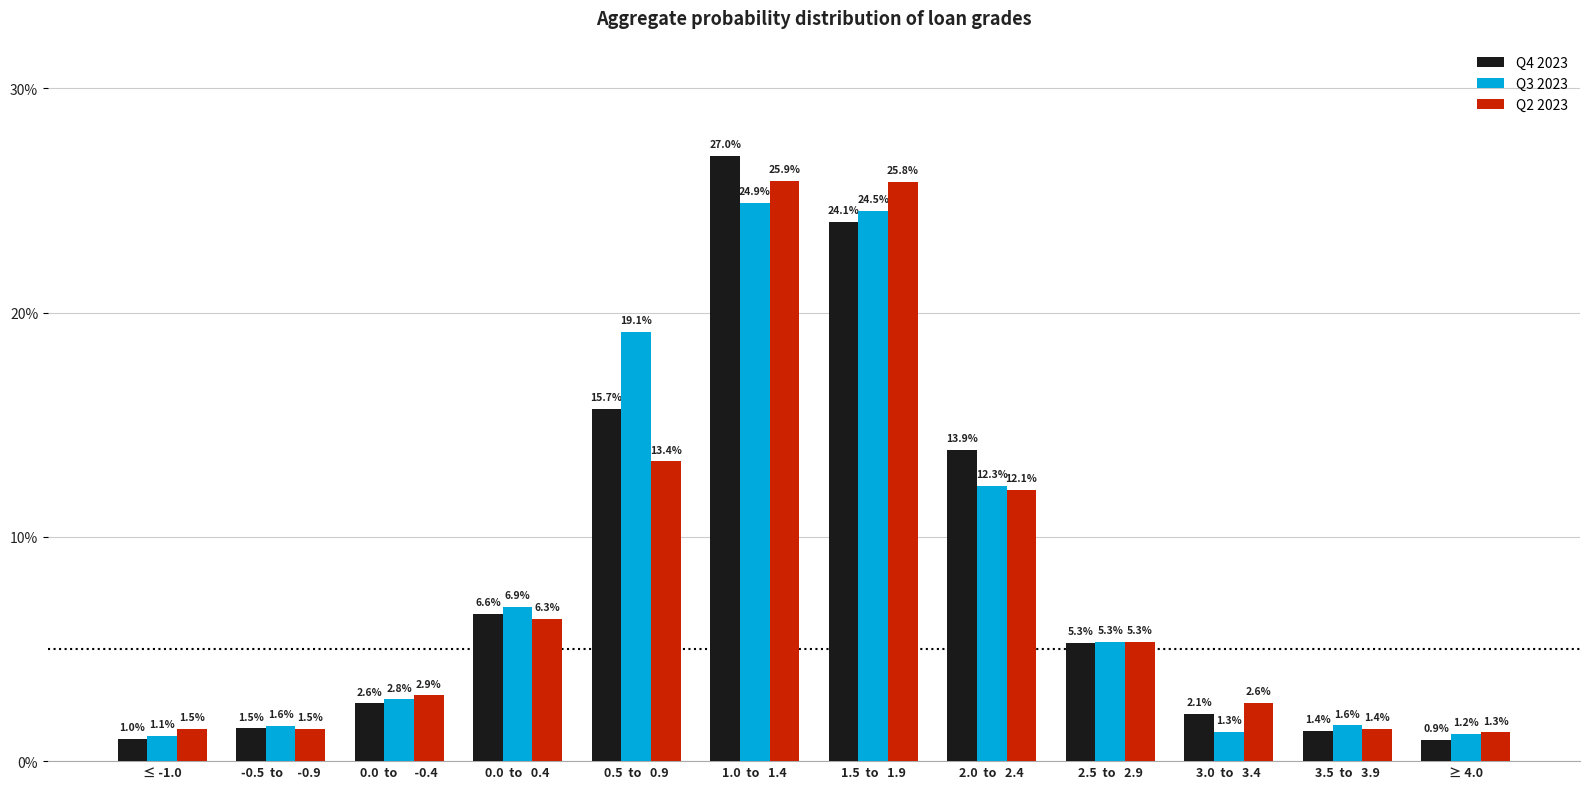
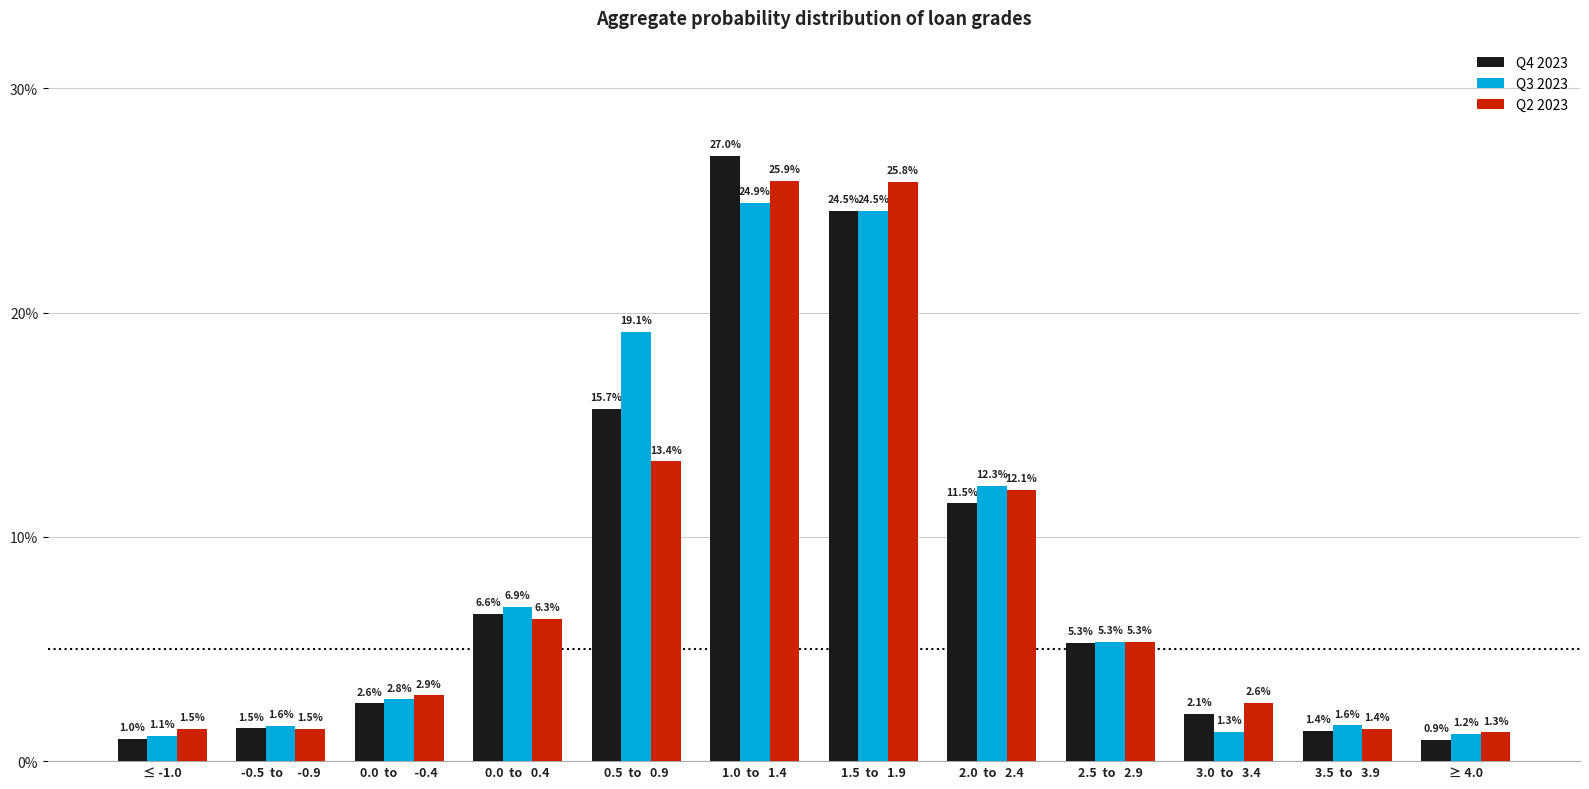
  {
    "Q4 2023": {
      "≤ -1.0": "1.0%",
      "-0.5 to -0.9": "1.5%",
      "0.0 to -0.4": "2.6%",
      "0.0 to 0.4": "6.6%",
      "0.5 to 0.9": "15.7%",
      "1.0 to 1.4": "27.0%",
-     "1.5 to 1.9": "24.1%",
-     "2.0 to 2.4": "13.9%",
+     "1.5 to 1.9": "24.5%",
+     "2.0 to 2.4": "11.5%",
      "2.5 to 2.9": "5.3%",
      "3.0 to 3.4": "2.1%",
      "3.5 to 3.9": "1.4%",
      "≥ 4.0": "0.9%"
    },
    "Q3 2023": {
      "≤ -1.0": "1.1%",
      "-0.5 to -0.9": "1.6%",
      "0.0 to -0.4": "2.8%",
      "0.0 to 0.4": "6.9%",
      "0.5 to 0.9": "19.1%",
      "1.0 to 1.4": "24.9%",
      "1.5 to 1.9": "24.5%",
      "2.0 to 2.4": "12.3%",
      "2.5 to 2.9": "5.3%",
      "3.0 to 3.4": "1.3%",
      "3.5 to 3.9": "1.6%",
      "≥ 4.0": "1.2%"
    },
    "Q2 2023": {
      "≤ -1.0": "1.5%",
      "-0.5 to -0.9": "1.5%",
      "0.0 to -0.4": "2.9%",
      "0.0 to 0.4": "6.3%",
      "0.5 to 0.9": "13.4%",
      "1.0 to 1.4": "25.9%",
      "1.5 to 1.9": "25.8%",
      "2.0 to 2.4": "12.1%",
      "2.5 to 2.9": "5.3%",
      "3.0 to 3.4": "2.6%",
      "3.5 to 3.9": "1.4%",
      "≥ 4.0": "1.3%"
    }
  }
